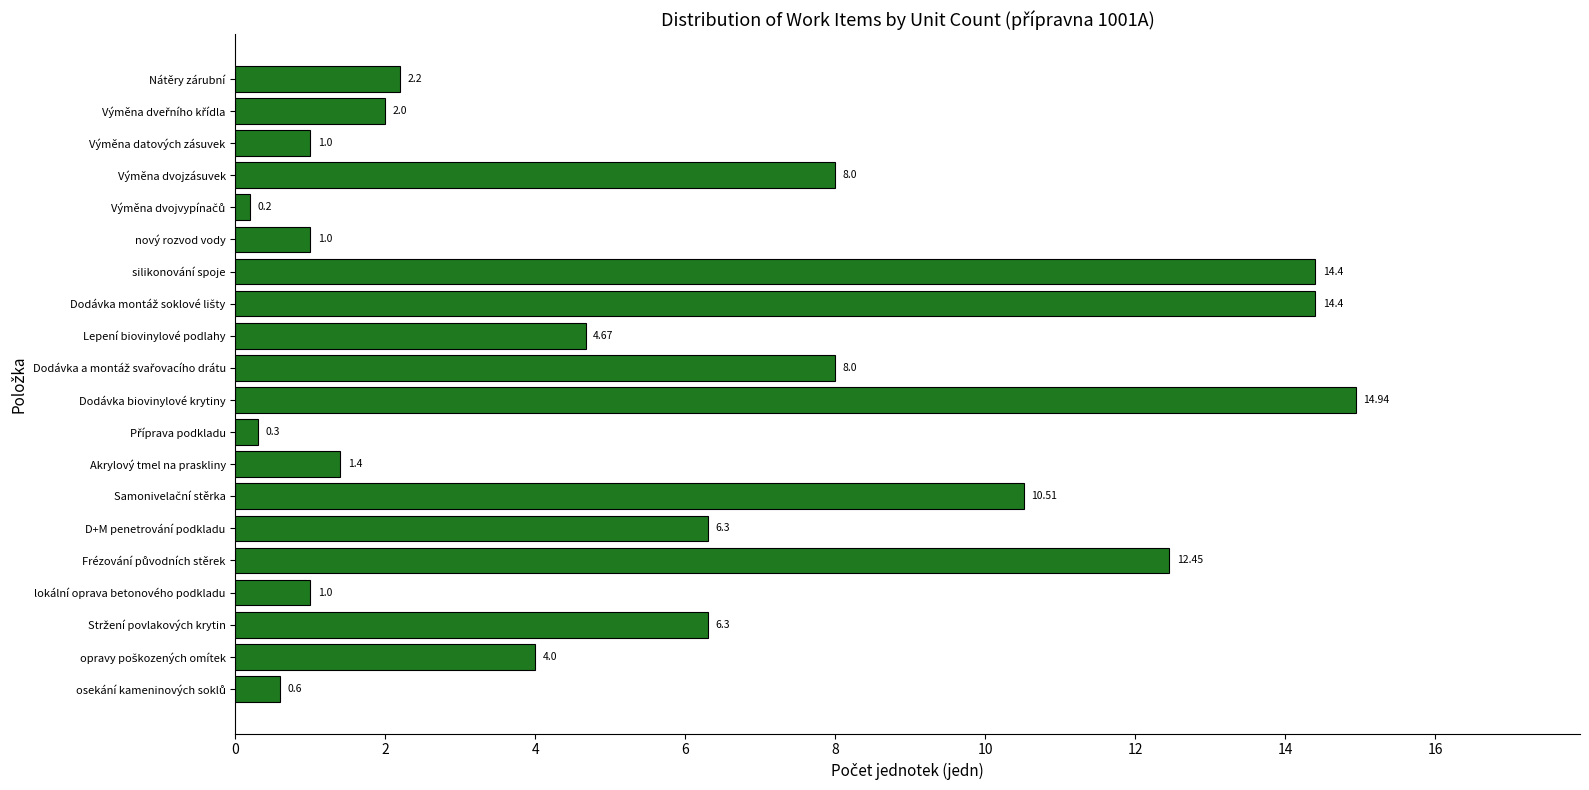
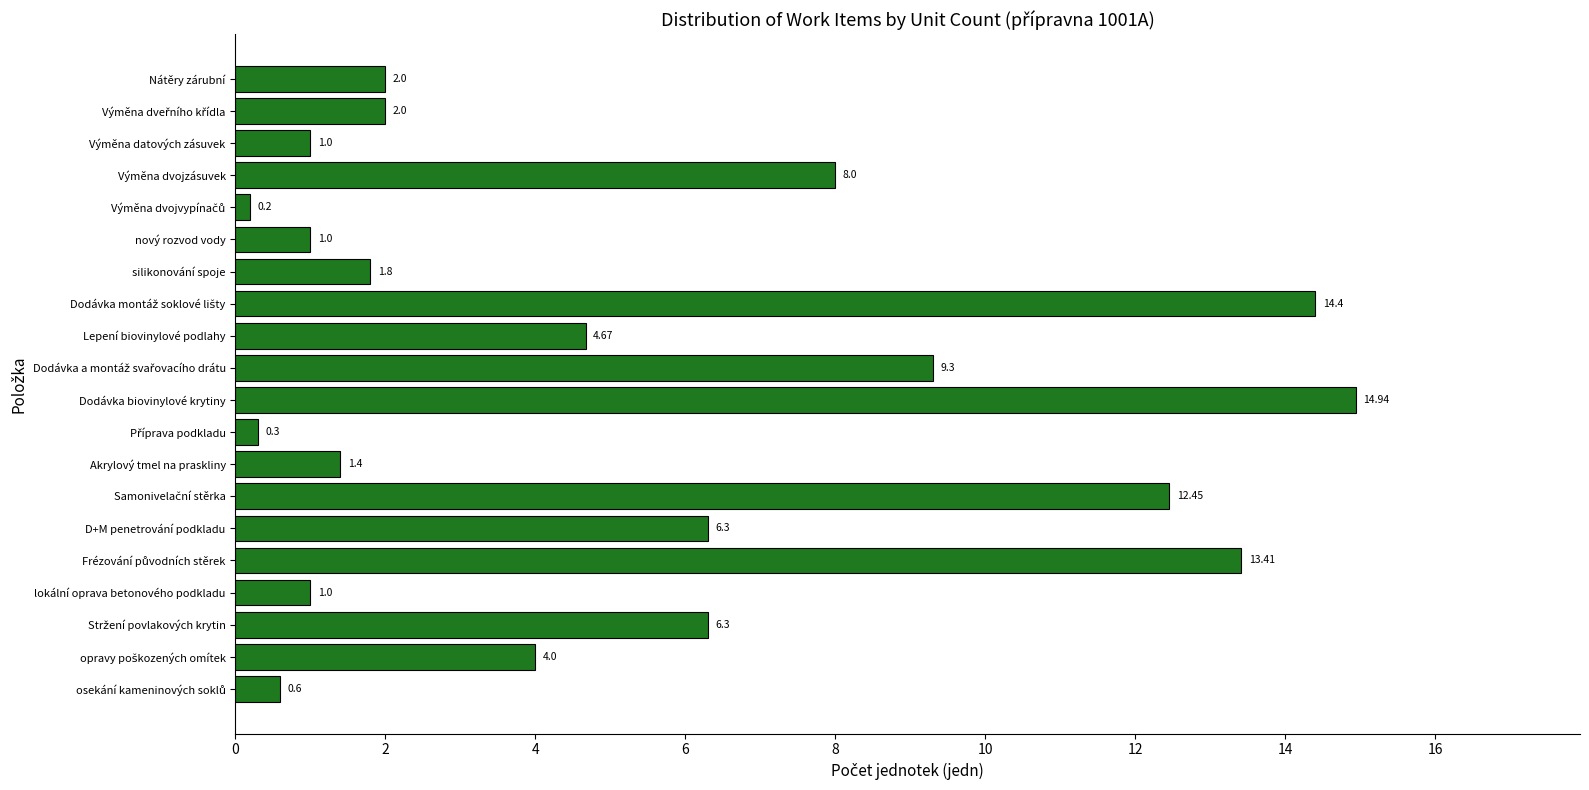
  {
-   "Nátěry zárubní": 2.2,
+   "Nátěry zárubní": 2.0,
    "Výměna dveřního křídla": 2.0,
    "Výměna datových zásuvek": 1.0,
    "Výměna dvojzásuvek": 8.0,
    "Výměna dvojvypínačů": 0.2,
    "nový rozvod vody": 1.0,
-   "silikonování spoje": 14.4,
+   "silikonování spoje": 1.8,
    "Dodávka montáž soklové lišty": 14.4,
    "Lepení biovinylové podlahy": 4.67,
-   "Dodávka a montáž svařovacího drátu": 8.0,
+   "Dodávka a montáž svařovacího drátu": 9.3,
    "Dodávka biovinylové krytiny": 14.94,
    "Příprava podkladu": 0.3,
    "Akrylový tmel na praskliny": 1.4,
-   "Samonivelační stěrka": 10.51,
+   "Samonivelační stěrka": 12.45,
    "D+M penetrování podkladu": 6.3,
-   "Frézování původních stěrek": 12.45,
+   "Frézování původních stěrek": 13.41,
    "lokální oprava betonového podkladu": 1.0,
    "Stržení povlakových krytin": 6.3,
    "opravy poškozených omítek": 4.0,
    "osekání kameninových soklů": 0.6
  }
